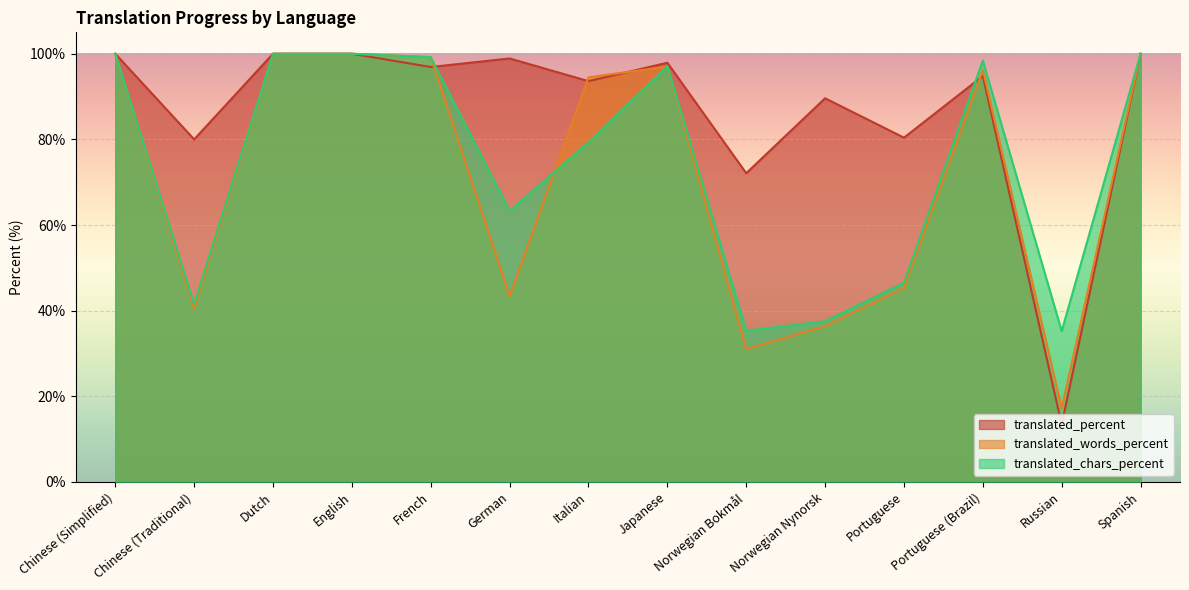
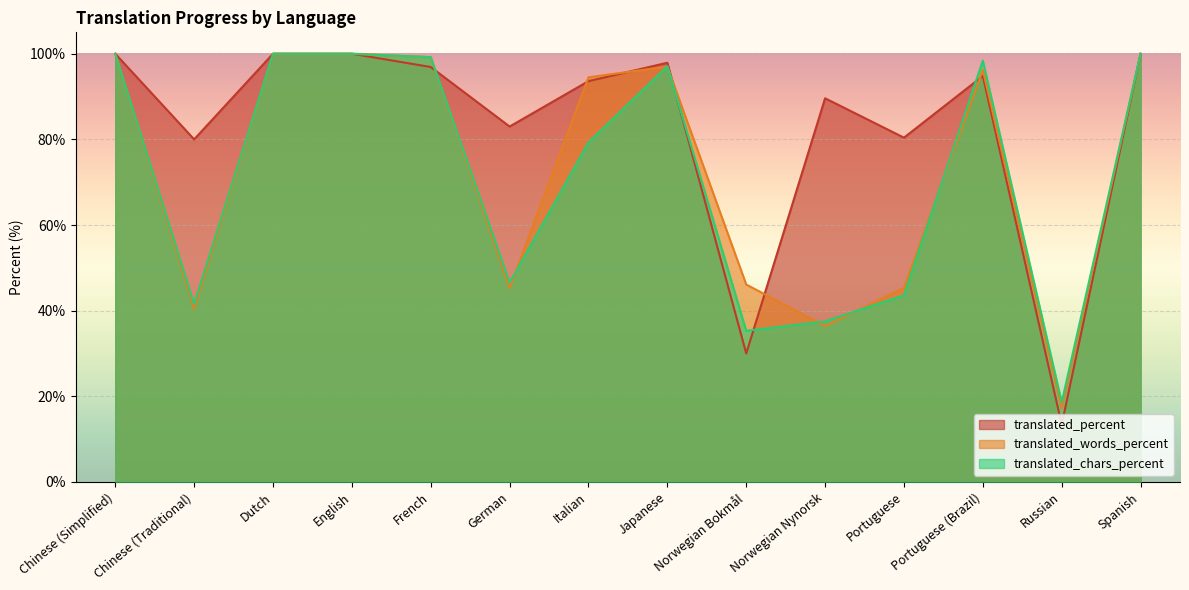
  {
    "translated_percent": {
      "Chinese (Traditional)": "80%",
      "French": "97%",
-     "German": "99%",
+     "German": "83%",
      "Italian": "94%",
      "Japanese": "98%",
-     "Norwegian Bokmål": "72%",
+     "Norwegian Bokmål": "30%",
      "Norwegian Nynorsk": "90%",
      "Portuguese": "80%",
      "Portuguese (Brazil)": "95%"
    },
    "translated_words_percent": {
      "Chinese (Traditional)": "40%",
-     "German": "43%",
+     "German": "45%",
      "Italian": "95%",
-     "Norwegian Bokmål": "31%",
+     "Norwegian Bokmål": "46%",
      "Norwegian Nynorsk": "36%",
      "Portuguese": "45%",
      "Portuguese (Brazil)": "96%",
      "Russian": "17%"
    },
    "translated_chars_percent": {
      "Chinese (Traditional)": "42%",
-     "German": "63%",
+     "German": "47%",
      "Italian": "79%",
      "Norwegian Bokmål": "35%",
      "Norwegian Nynorsk": "38%",
-     "Portuguese": "47%",
+     "Portuguese": "44%",
      "Portuguese (Brazil)": "98%",
-     "Russian": "35%"
+     "Russian": "19%"
    }
  }
